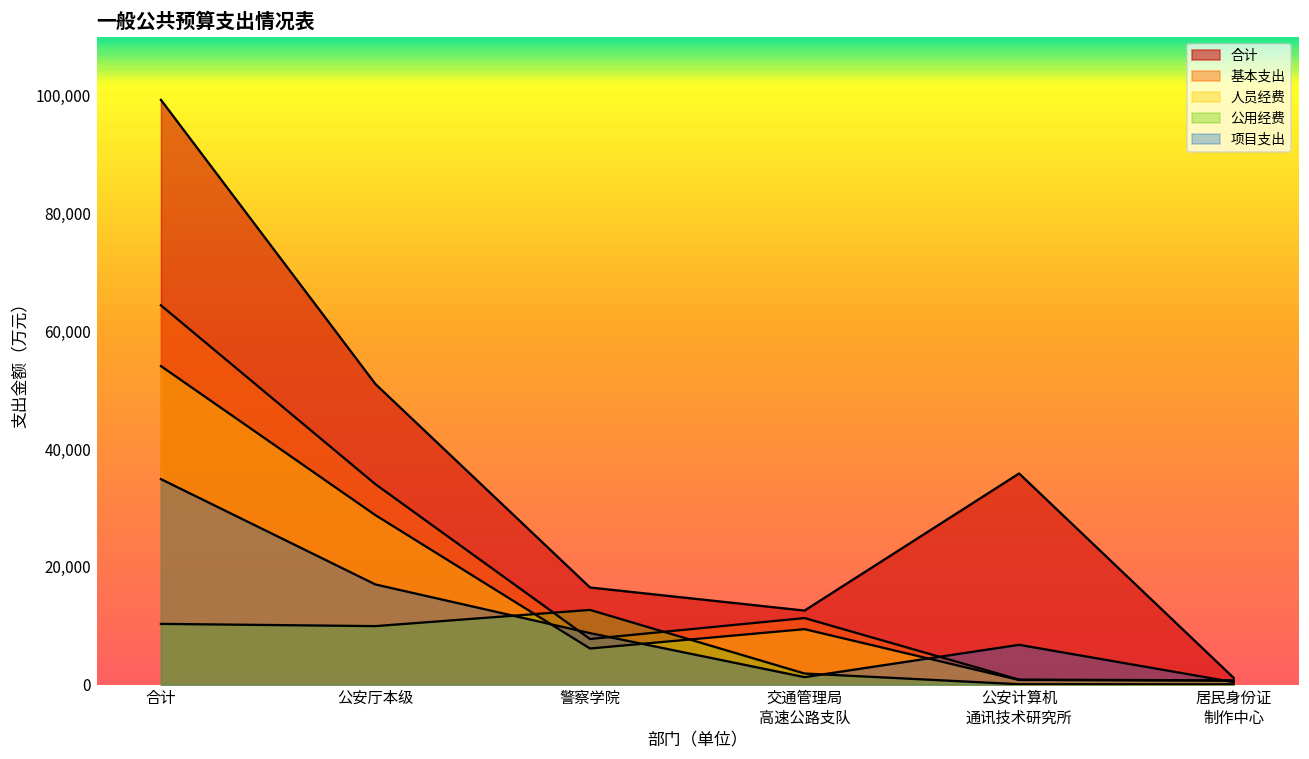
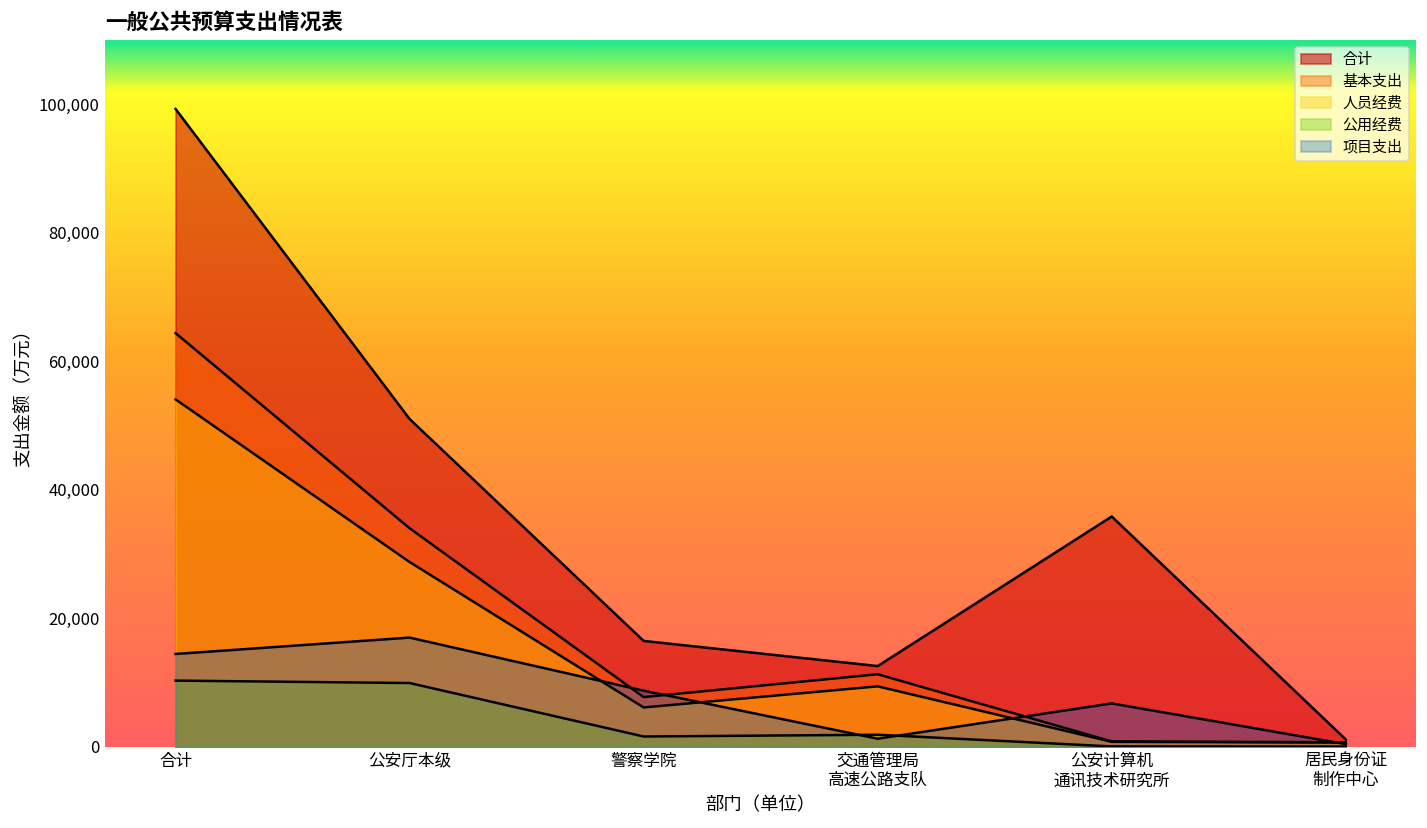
  {
    "合计": {
      "合计": "99,000",
      "公安厅本级": "51,000",
      "警察学院": "16,000",
      "交通管理局 高速公路支队": "13,000",
      "公安计算机 通讯技术研究所": "36,000"
    },
    "公用经费": {
      "合计": "10,000",
      "公安厅本级": "10,000",
-     "警察学院": "13,000",
+     "警察学院": "2,000",
      "交通管理局 高速公路支队": "2,000",
      "公安计算机 通讯技术研究所": "0"
    },
    "项目支出": {
-     "合计": "35,000",
+     "合计": "14,000",
      "公安厅本级": "17,000",
      "警察学院": "9,000",
      "交通管理局 高速公路支队": "1,000",
      "公安计算机 通讯技术研究所": "7,000"
    }
  }
